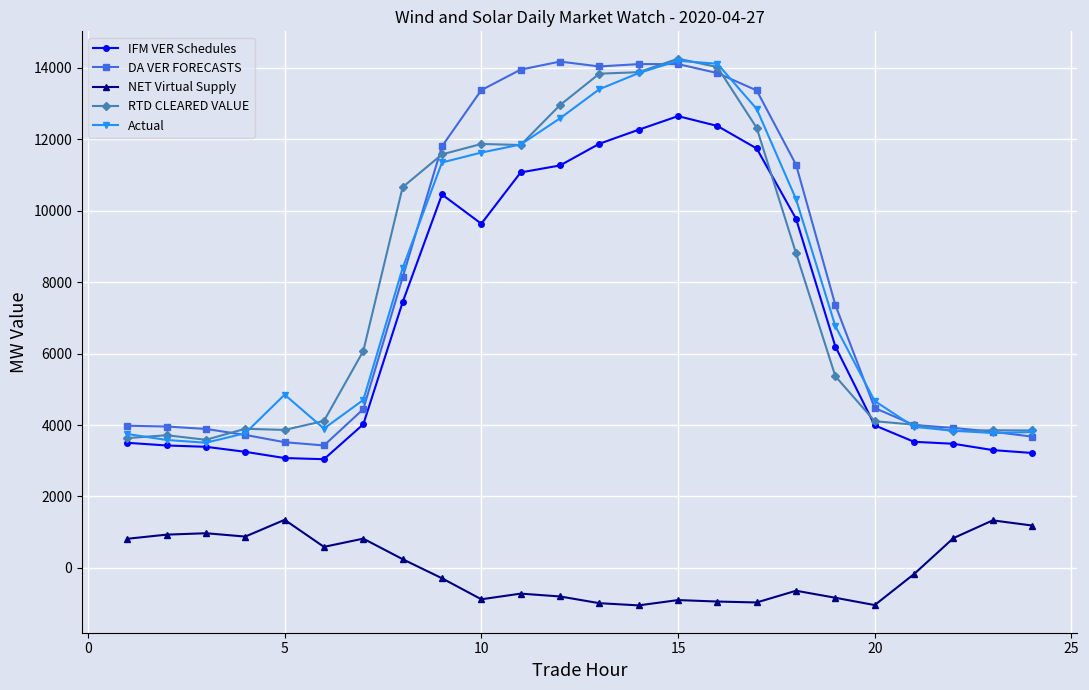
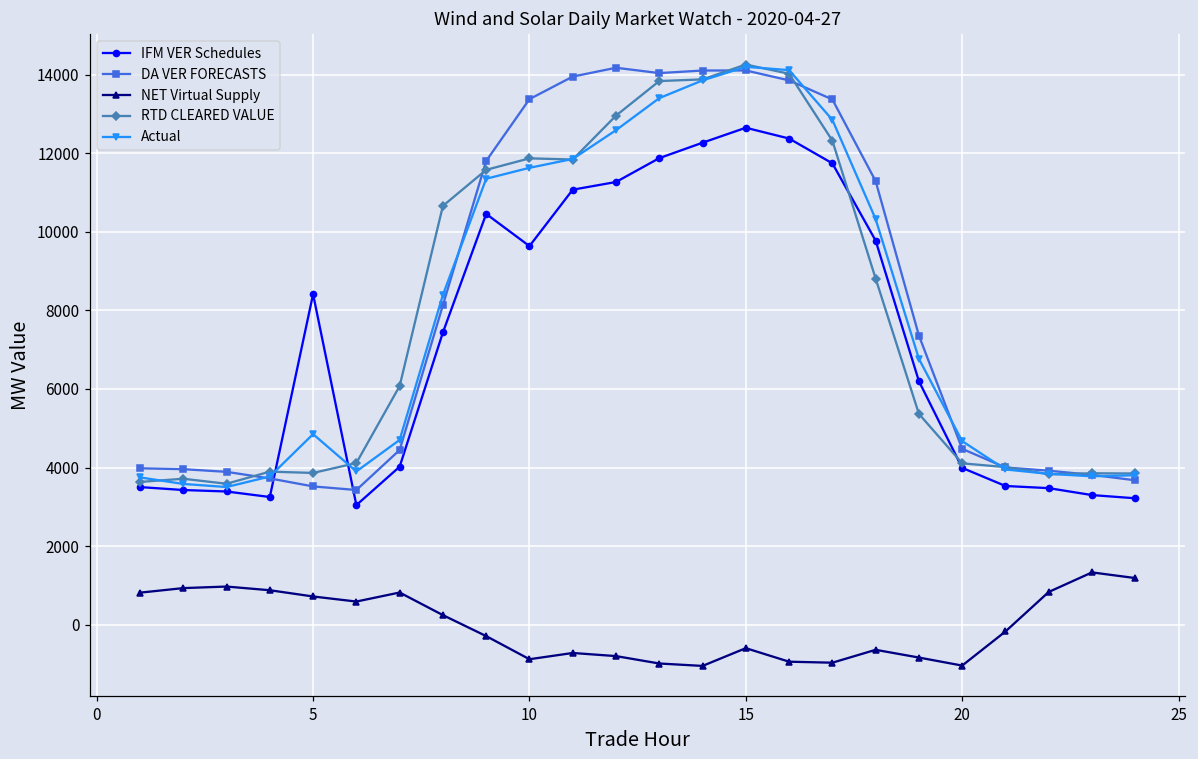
  {
    "IFM VER Schedules": {
-     "5": 3100,
+     "5": 8400,
      "10": 9600,
      "15": 12600,
      "20": 4000
    },
    "NET Virtual Supply": {
-     "5": 1300,
+     "5": 700,
      "10": -900,
-     "15": -900,
+     "15": -600,
      "20": -1000
    },
    "Actual": {
      "5": 4900,
      "10": 11600,
      "20": 4700
    }
  }
